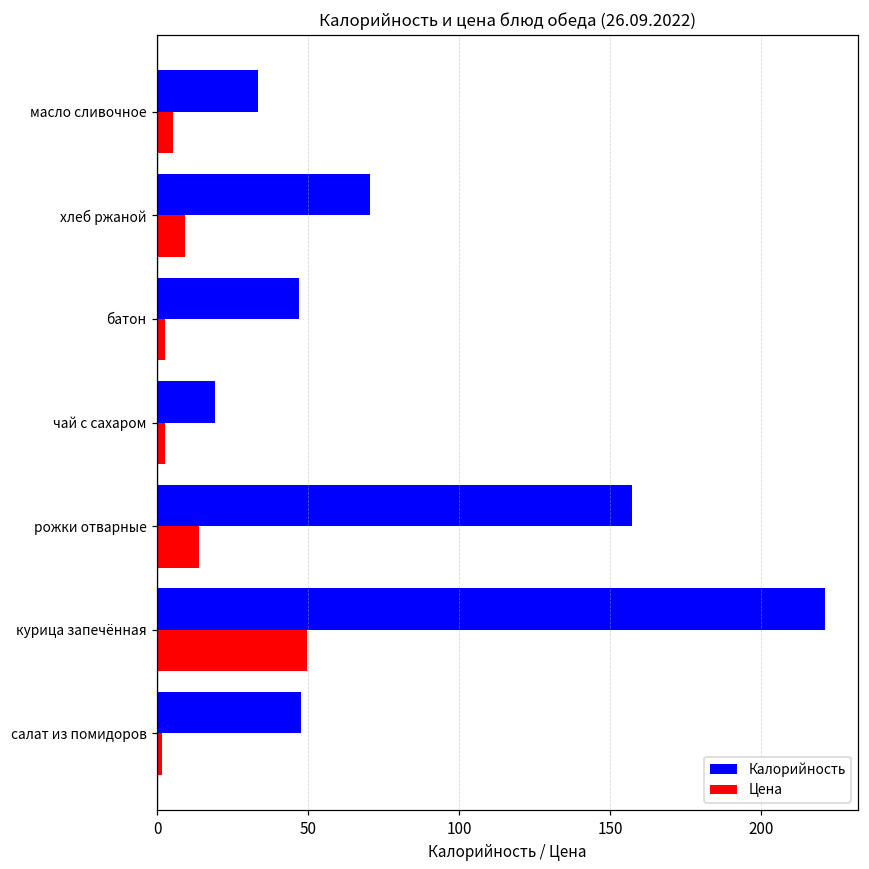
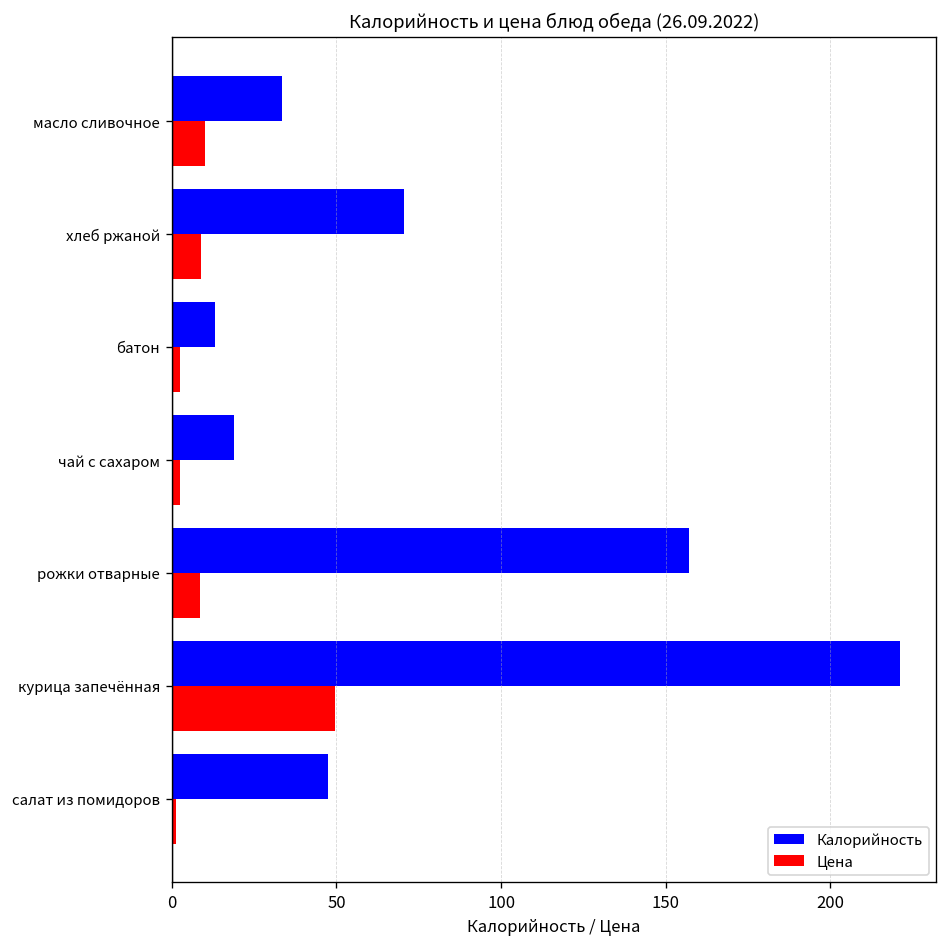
  {
    "Калорийность": {
      "масло сливочное": 33,
      "хлеб ржаной": 71,
-     "батон": 47,
+     "батон": 13,
      "чай с сахаром": 19,
      "рожки отварные": 157,
      "курица запечённая": 221,
      "салат из помидоров": 47
    },
    "Цена": {
-     "масло сливочное": 5,
+     "масло сливочное": 10,
      "хлеб ржаной": 9,
      "батон": 3,
      "чай с сахаром": 3,
-     "рожки отварные": 14,
+     "рожки отварные": 9,
      "курица запечённая": 50,
      "салат из помидоров": 1
    }
  }
